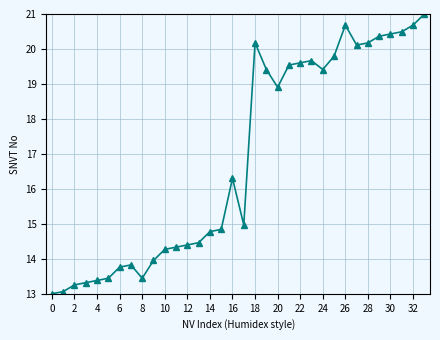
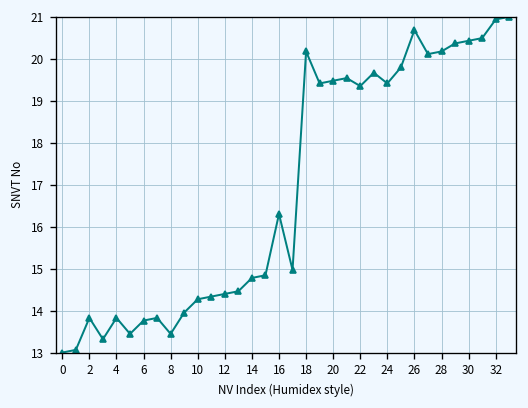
  {
    "0": 13.0,
-   "2": 13.3,
-   "4": 13.4,
+   "2": 13.8,
+   "4": 13.8,
    "6": 13.8,
    "8": 13.4,
    "10": 14.3,
    "12": 14.4,
    "14": 14.8,
    "16": 16.3,
    "18": 20.2,
-   "20": 18.9,
-   "22": 19.6,
+   "20": 19.5,
+   "22": 19.3,
    "24": 19.4,
    "26": 20.7,
    "28": 20.2,
    "30": 20.4,
-   "32": 20.7
+   "32": 20.9
  }
